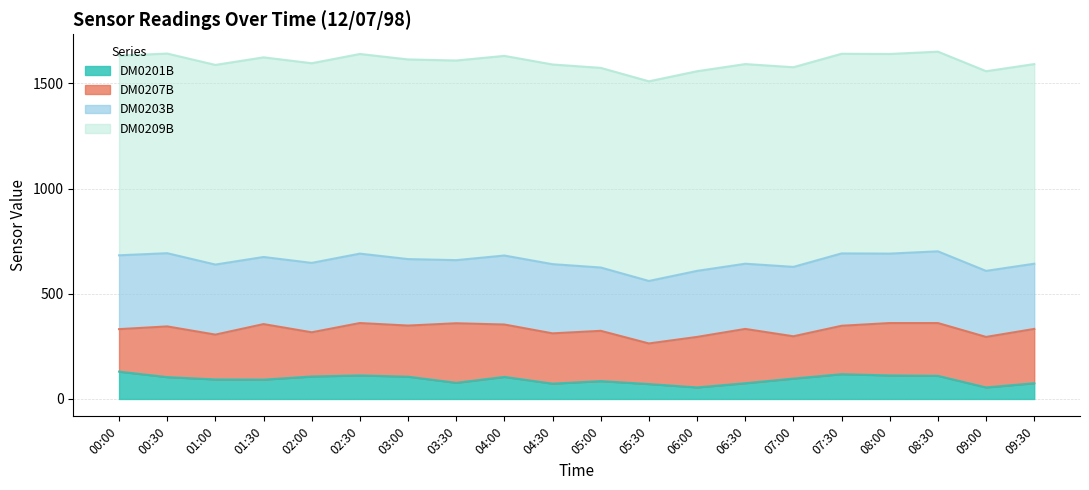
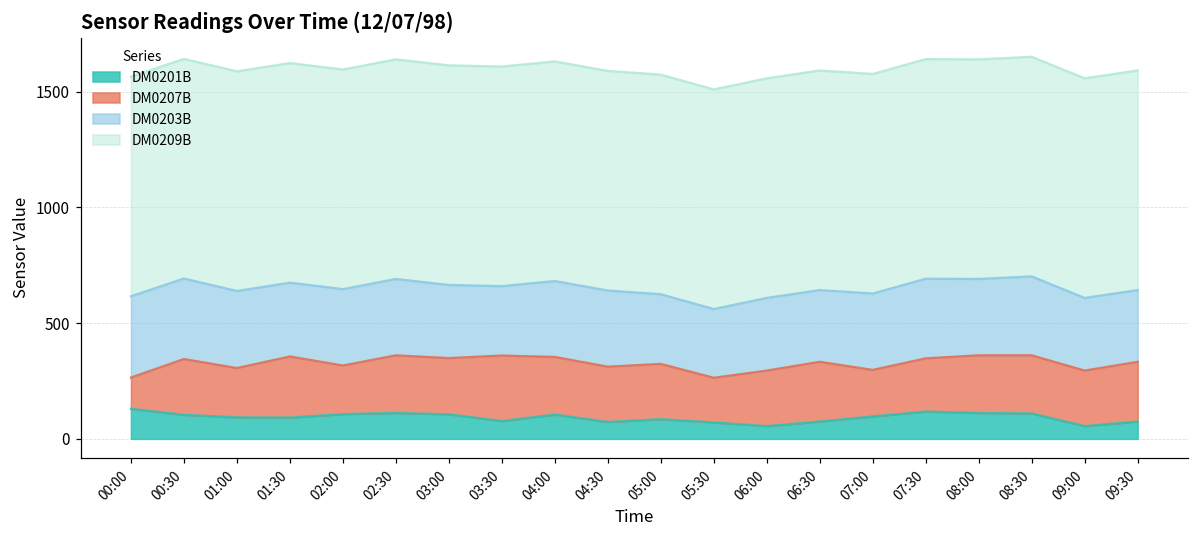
  {
    "DM0201B": {
      "00:00": 130,
      "00:30": 100,
      "01:00": 90,
      "01:30": 90,
      "02:00": 110,
      "02:30": 110,
      "03:00": 110,
      "03:30": 80,
      "04:00": 110,
      "04:30": 70,
      "05:00": 90,
      "05:30": 70,
      "06:00": 60,
      "06:30": 80,
      "07:00": 100,
      "07:30": 120,
      "08:00": 110,
      "08:30": 110,
      "09:00": 60,
      "09:30": 80
    },
    "DM0207B": {
-     "00:00": 200,
+     "00:00": 140,
      "00:30": 240,
      "01:00": 210,
      "01:30": 260,
      "02:00": 210,
      "02:30": 250,
      "03:00": 240,
      "03:30": 280,
      "04:00": 250,
      "04:30": 240,
      "05:00": 240,
      "05:30": 190,
      "06:00": 240,
      "06:30": 260,
      "07:00": 200,
      "07:30": 230,
      "08:00": 250,
      "08:30": 250,
      "09:00": 240,
      "09:30": 260
    }
  }
